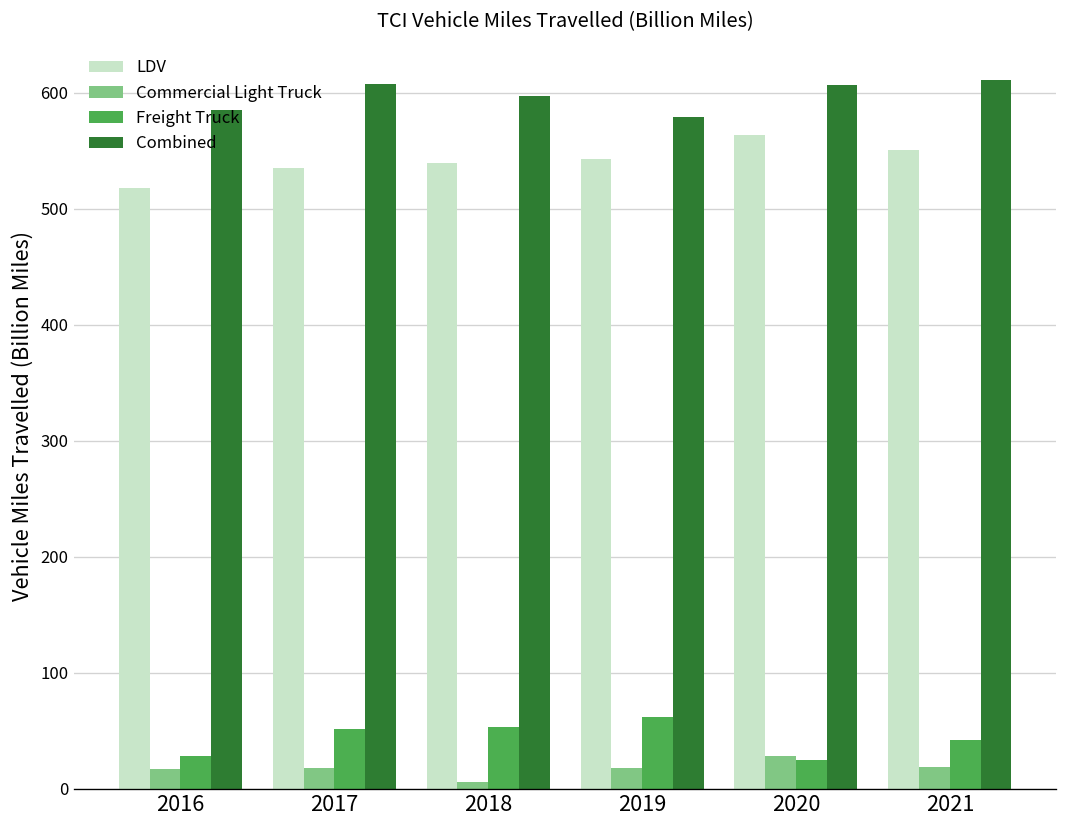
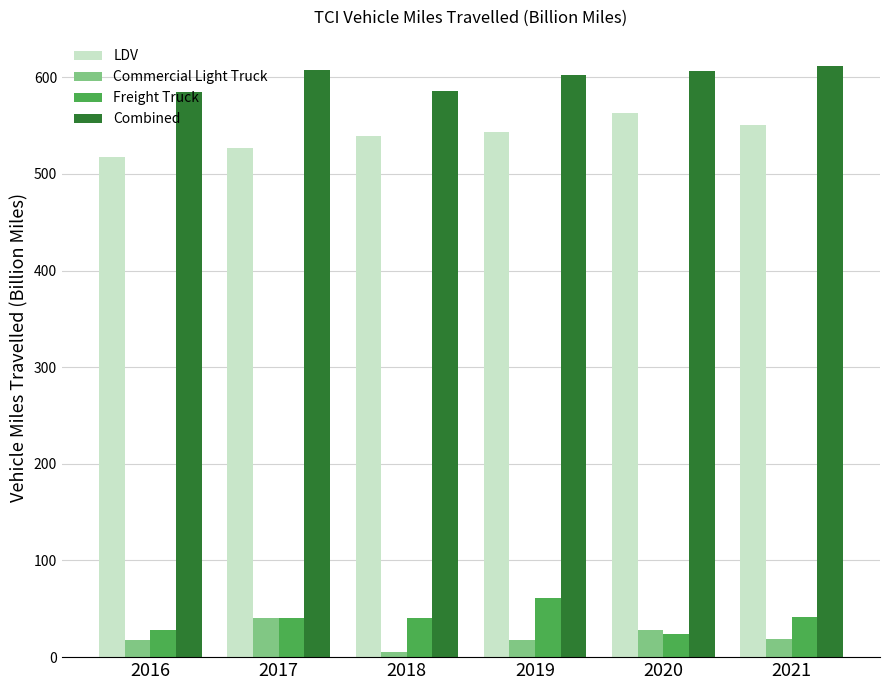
  {
    "LDV": {
      "2016": 520,
-     "2017": 540,
+     "2017": 530,
      "2018": 540,
      "2019": 540,
      "2020": 560,
      "2021": 550
    },
    "Commercial Light Truck": {
      "2016": 20,
-     "2017": 20,
+     "2017": 40,
      "2018": 10,
      "2019": 20,
      "2020": 30,
      "2021": 20
    },
    "Freight Truck": {
      "2016": 30,
-     "2017": 50,
-     "2018": 50,
+     "2017": 40,
+     "2018": 40,
      "2019": 60,
      "2020": 20,
      "2021": 40
    },
    "Combined": {
      "2016": 580,
      "2017": 610,
-     "2018": 600,
-     "2019": 580,
+     "2018": 590,
+     "2019": 600,
      "2020": 610,
      "2021": 610
    }
  }
